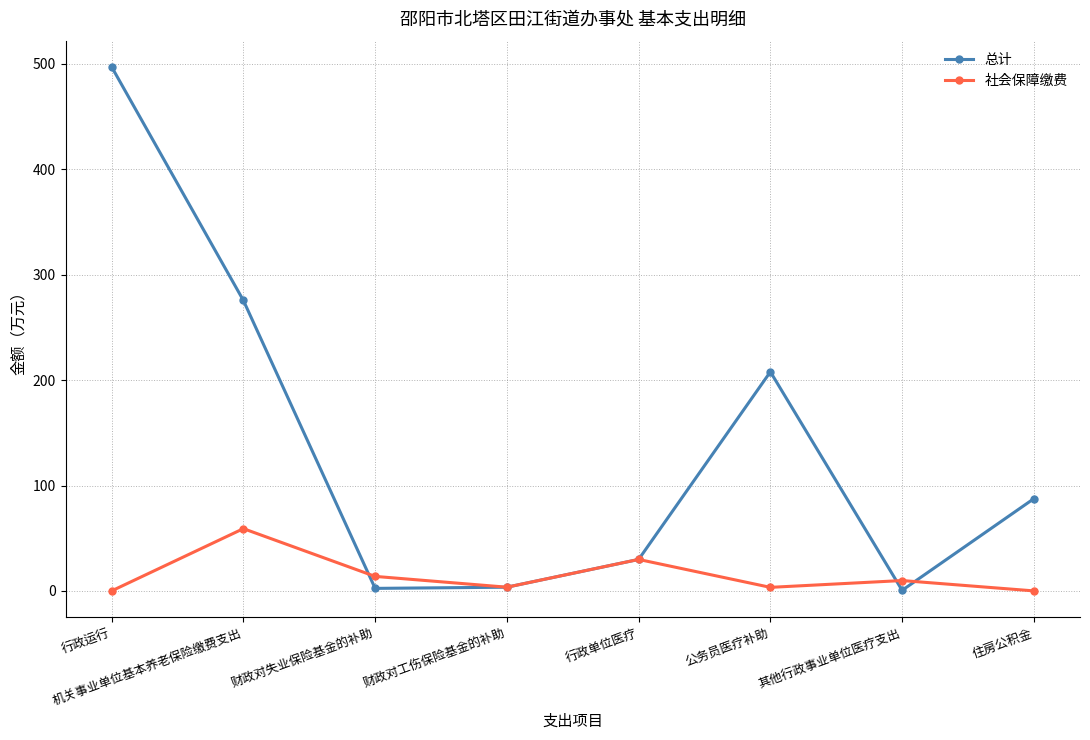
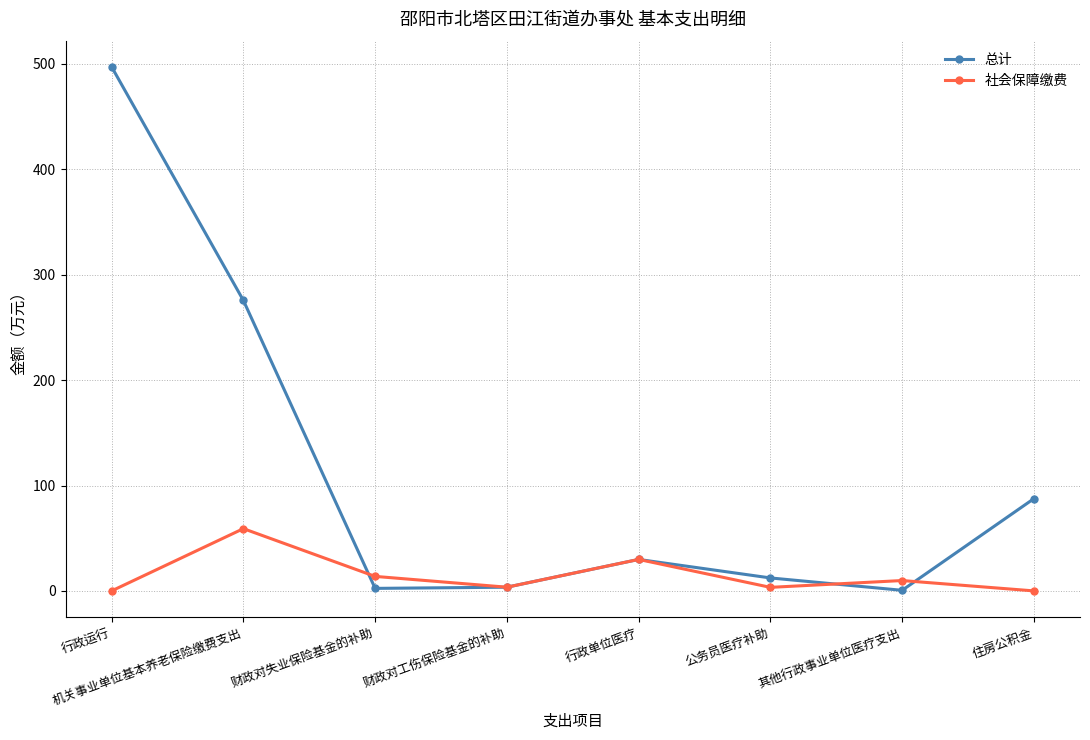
  {
    "总计": {
      "行政运行": 497,
      "机关事业单位基本养老保险缴费支出": 276,
      "财政对失业保险基金的补助": 2,
-     "公务员医疗补助": 208,
+     "公务员医疗补助": 12,
      "其他行政事业单位医疗支出": 1,
      "住房公积金": 88
    },
    "社会保障缴费": {
      "行政运行": 0,
      "机关事业单位基本养老保险缴费支出": 59,
      "财政对失业保险基金的补助": 14,
      "公务员医疗补助": 3,
      "其他行政事业单位医疗支出": 10,
      "住房公积金": 0
    }
  }
